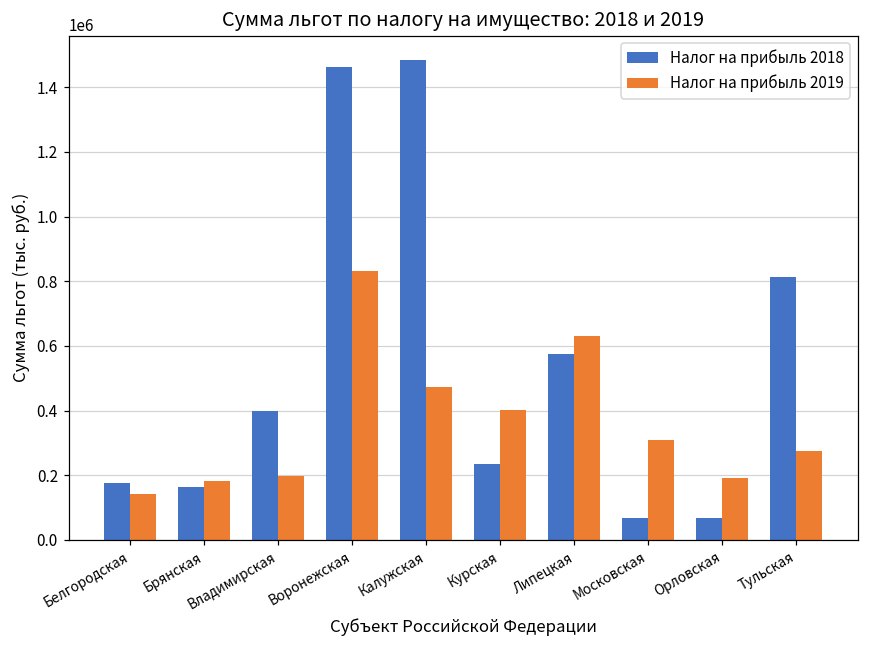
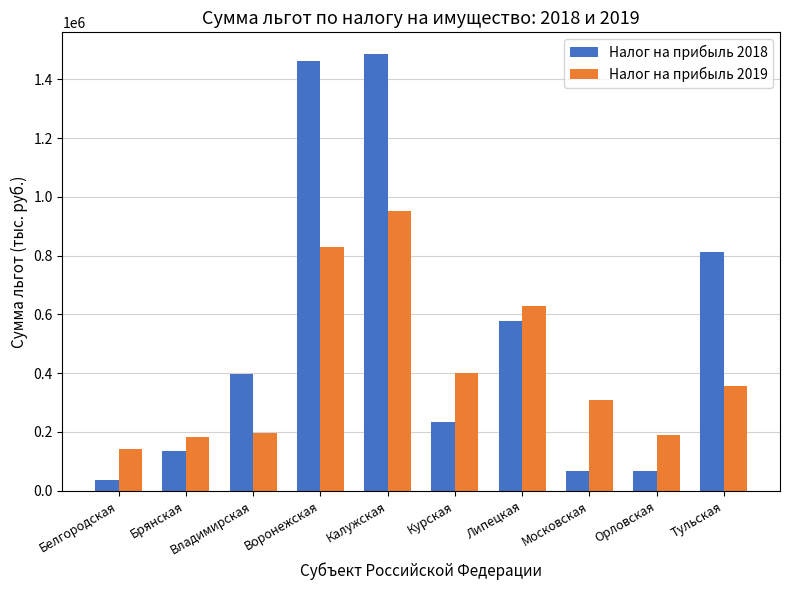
  {
    "Налог на прибыль 2018": {
-     "Белгородская": 180000,
-     "Брянская": 160000,
+     "Белгородская": 40000,
+     "Брянская": 140000,
      "Владимирская": 400000,
      "Воронежская": 1460000,
      "Калужская": 1490000,
      "Курская": 230000,
      "Липецкая": 580000,
      "Московская": 70000,
      "Орловская": 70000,
      "Тульская": 810000
    },
    "Налог на прибыль 2019": {
      "Белгородская": 140000,
      "Брянская": 180000,
      "Владимирская": 200000,
      "Воронежская": 830000,
-     "Калужская": 470000,
+     "Калужская": 950000,
      "Курская": 400000,
      "Липецкая": 630000,
      "Московская": 310000,
      "Орловская": 190000,
-     "Тульская": 280000
+     "Тульская": 350000
    }
  }
